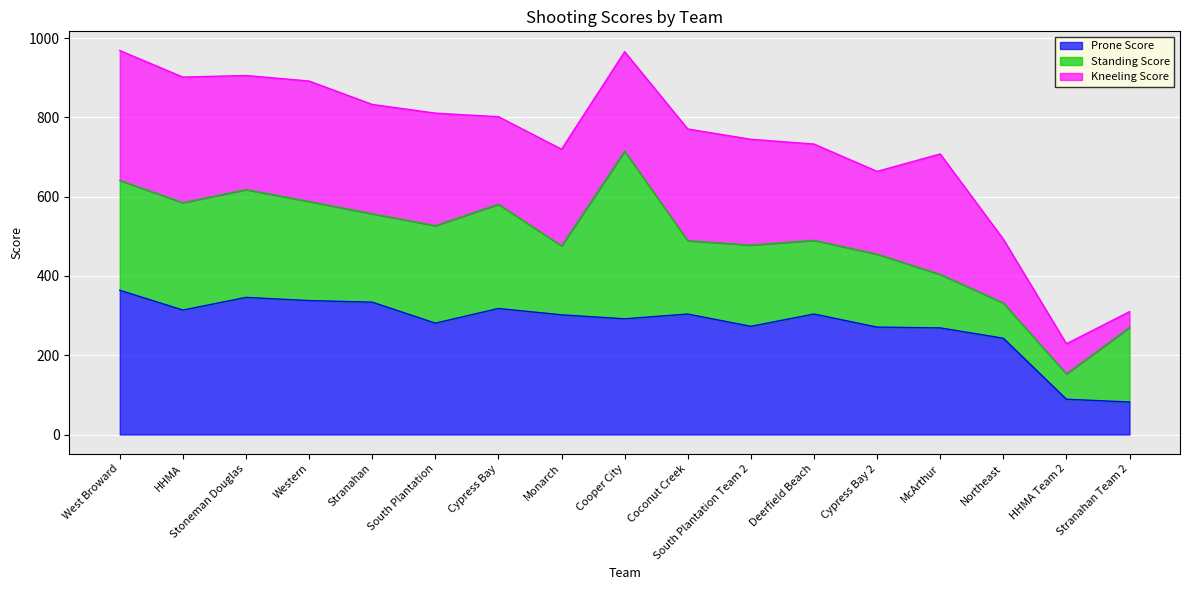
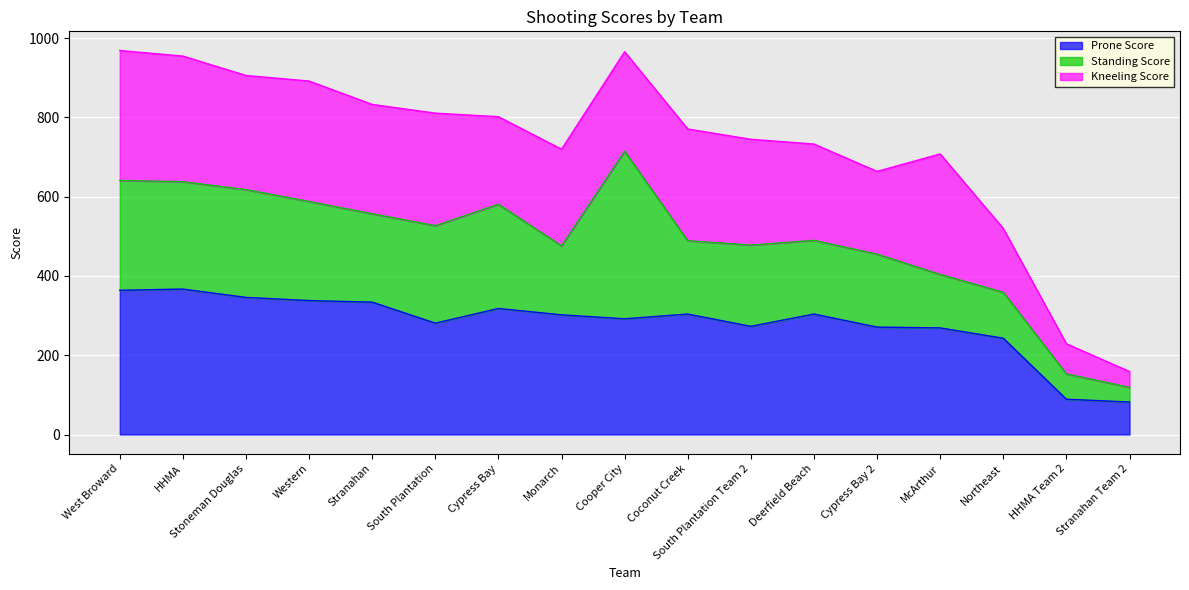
  {
    "Prone Score": {
      "West Broward": 360,
-     "HHMA": 310,
+     "HHMA": 370,
      "Stoneman Douglas": 350,
      "Western": 340,
      "Stranahan": 330,
      "South Plantation": 280,
      "Cypress Bay": 320,
      "Monarch": 300,
      "Cooper City": 290,
      "Coconut Creek": 300,
      "South Plantation Team 2": 270,
      "Deerfield Beach": 300,
      "Cypress Bay 2": 270,
      "McArthur": 270,
      "Northeast": 240,
      "HHMA Team 2": 90,
      "Stranahan Team 2": 80
    },
    "Standing Score": {
      "West Broward": 280,
      "HHMA": 270,
      "Stoneman Douglas": 270,
      "Western": 250,
      "Stranahan": 220,
      "South Plantation": 250,
      "Cypress Bay": 260,
      "Monarch": 170,
      "Cooper City": 420,
      "Coconut Creek": 190,
      "South Plantation Team 2": 210,
      "Deerfield Beach": 190,
      "Cypress Bay 2": 180,
      "McArthur": 140,
-     "Northeast": 90,
+     "Northeast": 120,
      "HHMA Team 2": 60,
-     "Stranahan Team 2": 190
+     "Stranahan Team 2": 40
    },
    "Kneeling Score": {
      "West Broward": 330,
      "HHMA": 320,
      "Stoneman Douglas": 290,
      "Western": 300,
      "Stranahan": 280,
      "South Plantation": 280,
      "Cypress Bay": 220,
      "Monarch": 240,
      "Cooper City": 250,
      "Coconut Creek": 280,
      "South Plantation Team 2": 270,
      "Deerfield Beach": 240,
      "Cypress Bay 2": 210,
      "McArthur": 300,
      "Northeast": 160,
      "HHMA Team 2": 80,
      "Stranahan Team 2": 40
    }
  }
